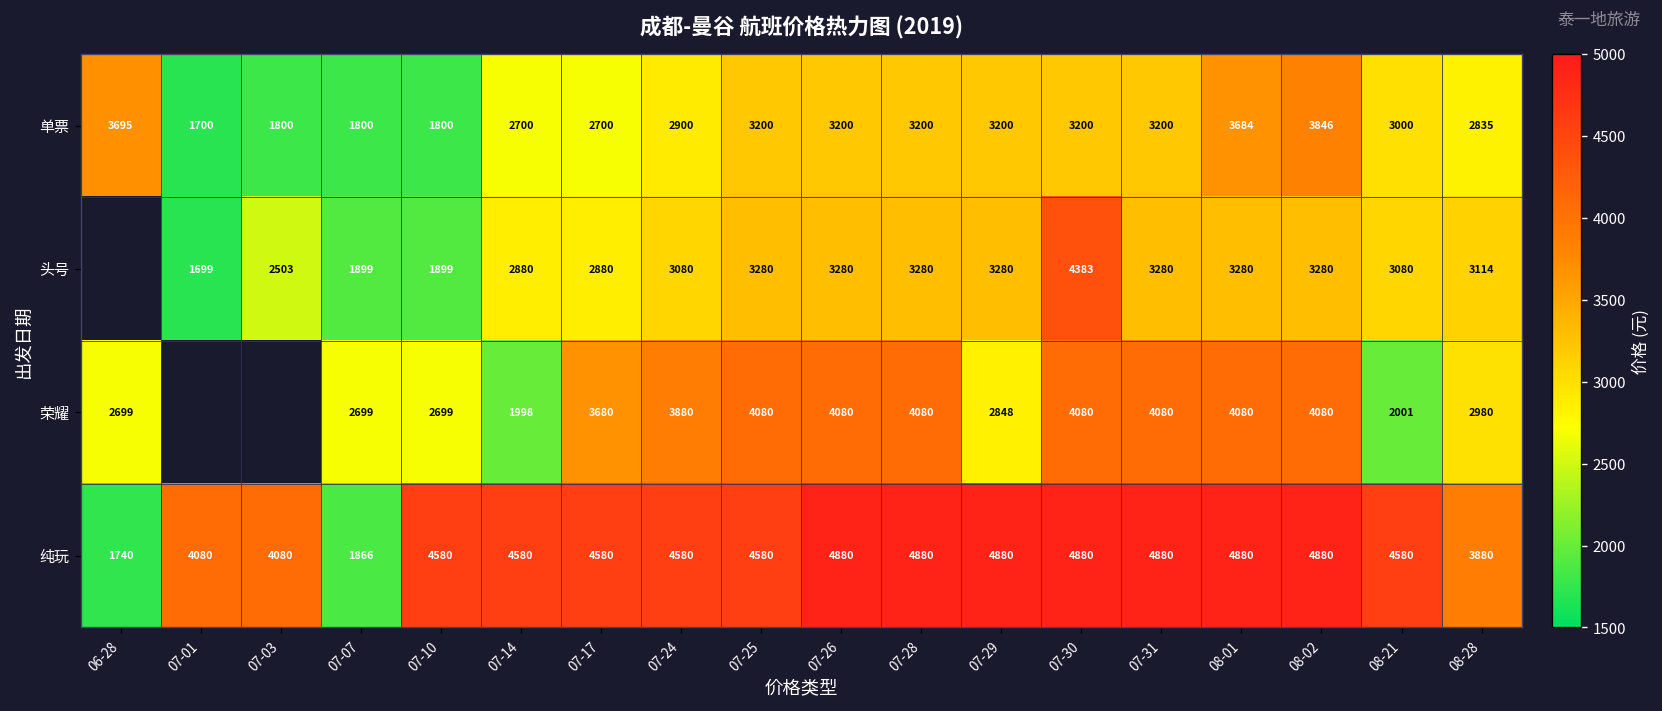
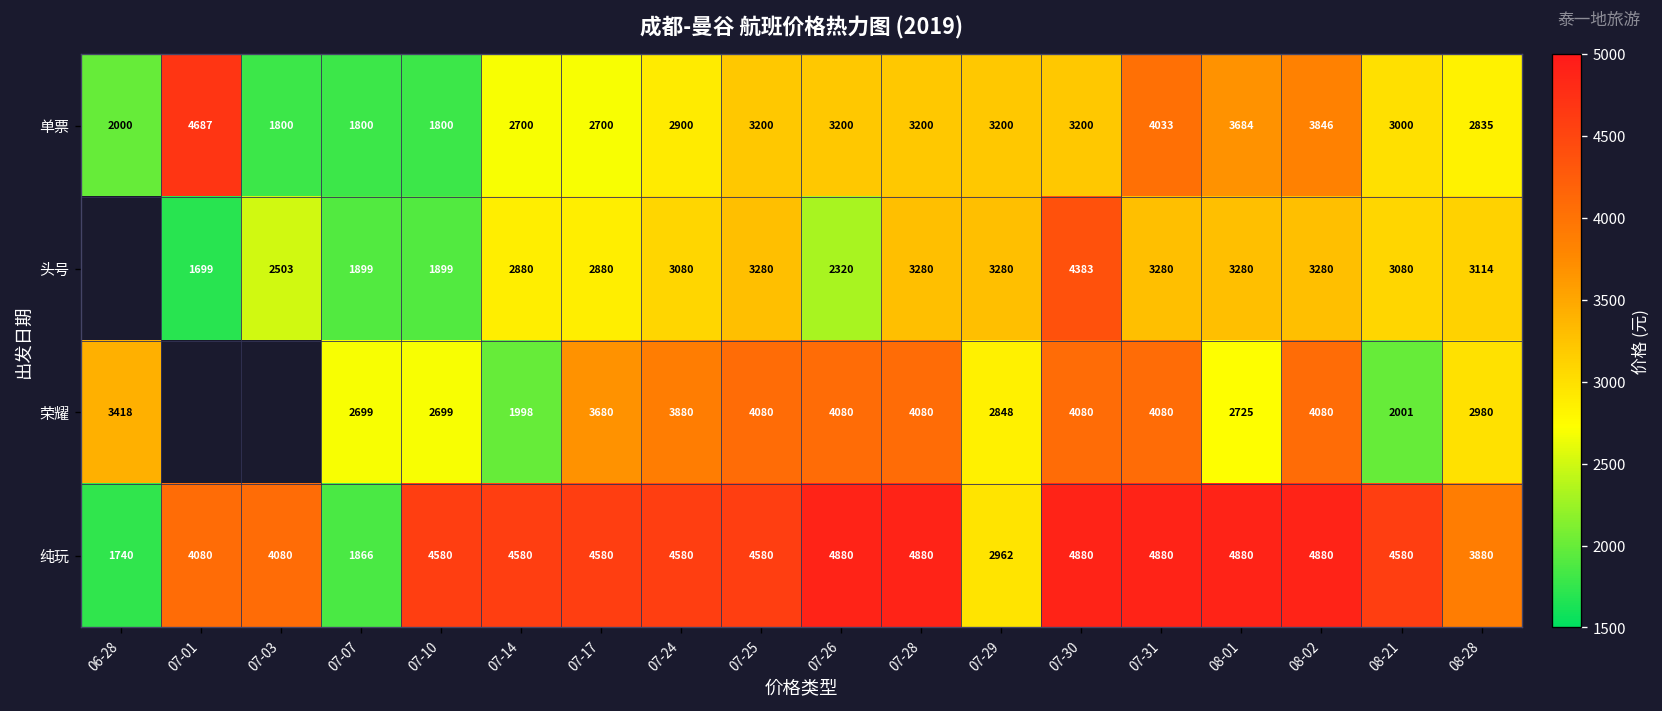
  {
    "单票": {
-     "06-28": 3695,
-     "07-01": 1700,
+     "06-28": 2000,
+     "07-01": 4687,
      "07-03": 1800,
      "07-07": 1800,
      "07-10": 1800,
      "07-14": 2700,
      "07-17": 2700,
      "07-24": 2900,
      "07-25": 3200,
      "07-26": 3200,
      "07-28": 3200,
      "07-29": 3200,
      "07-30": 3200,
-     "07-31": 3200,
+     "07-31": 4033,
      "08-01": 3684,
      "08-02": 3846,
      "08-21": 3000,
      "08-28": 2835
    },
    "头号": {
      "07-01": 1699,
      "07-03": 2503,
      "07-07": 1899,
      "07-10": 1899,
      "07-14": 2880,
      "07-17": 2880,
      "07-24": 3080,
      "07-25": 3280,
-     "07-26": 3280,
+     "07-26": 2320,
      "07-28": 3280,
      "07-29": 3280,
      "07-30": 4383,
      "07-31": 3280,
      "08-01": 3280,
      "08-02": 3280,
      "08-21": 3080,
      "08-28": 3114
    },
    "荣耀": {
-     "06-28": 2699,
+     "06-28": 3418,
      "07-07": 2699,
      "07-10": 2699,
      "07-14": 1998,
      "07-17": 3680,
      "07-24": 3880,
      "07-25": 4080,
      "07-26": 4080,
      "07-28": 4080,
      "07-29": 2848,
      "07-30": 4080,
      "07-31": 4080,
-     "08-01": 4080,
+     "08-01": 2725,
      "08-02": 4080,
      "08-21": 2001,
      "08-28": 2980
    },
    "纯玩": {
      "06-28": 1740,
      "07-01": 4080,
      "07-03": 4080,
      "07-07": 1866,
      "07-10": 4580,
      "07-14": 4580,
      "07-17": 4580,
      "07-24": 4580,
      "07-25": 4580,
      "07-26": 4880,
      "07-28": 4880,
-     "07-29": 4880,
+     "07-29": 2962,
      "07-30": 4880,
      "07-31": 4880,
      "08-01": 4880,
      "08-02": 4880,
      "08-21": 4580,
      "08-28": 3880
    }
  }
